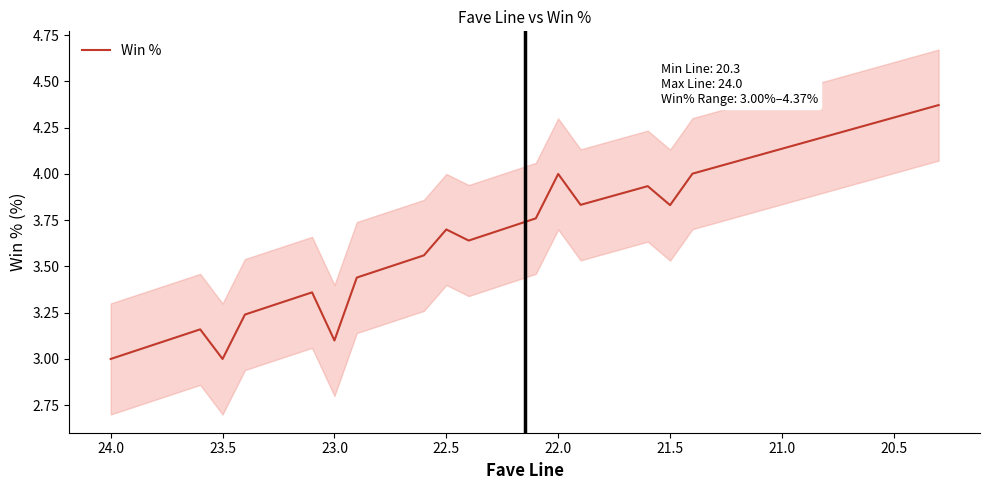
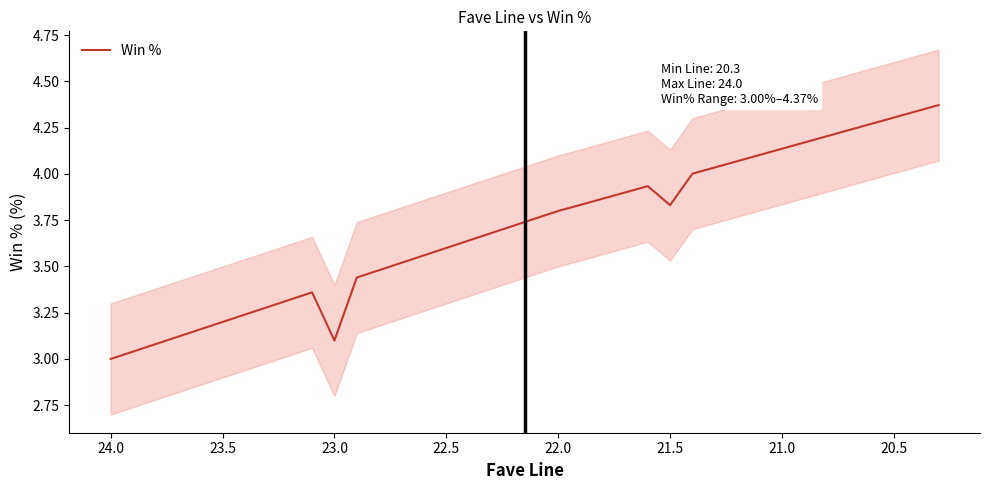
  {
    "Win %": {
      "24.0": 3.00,
-     "23.5": 3.00,
+     "23.5": 3.20,
      "23.0": 3.10,
-     "22.5": 3.70,
-     "22.0": 4.00,
+     "22.5": 3.60,
+     "22.0": 3.80,
      "21.5": 3.83,
      "21.0": 4.14,
      "20.5": 4.30
    }
  }
